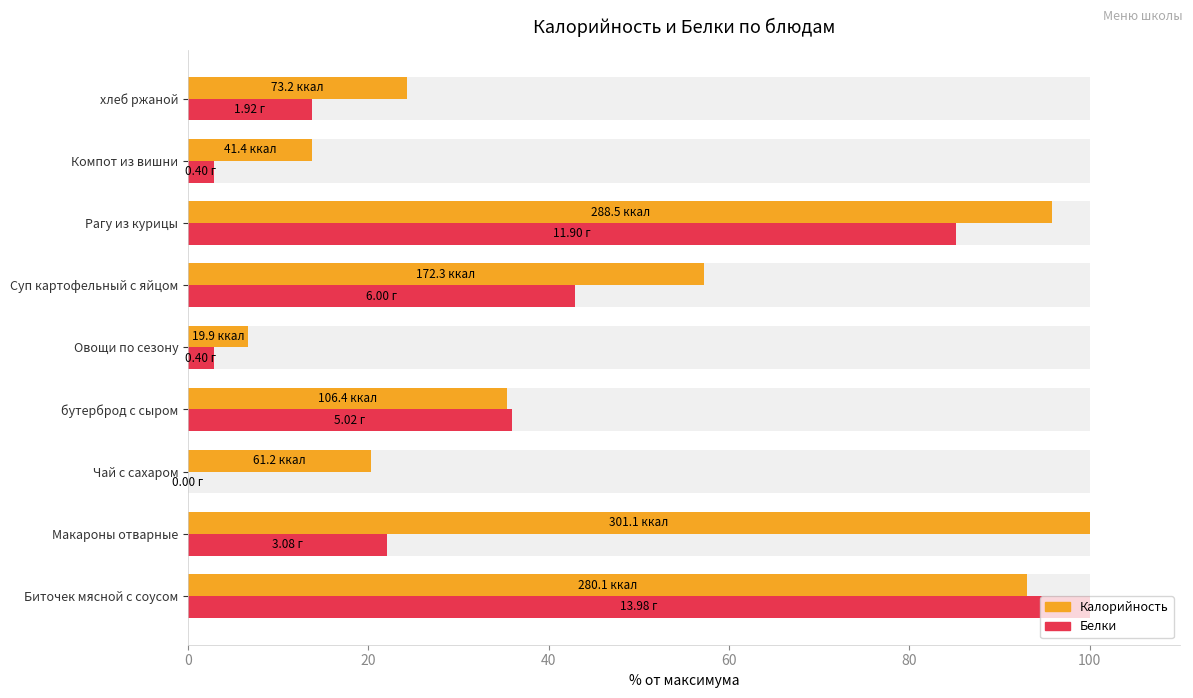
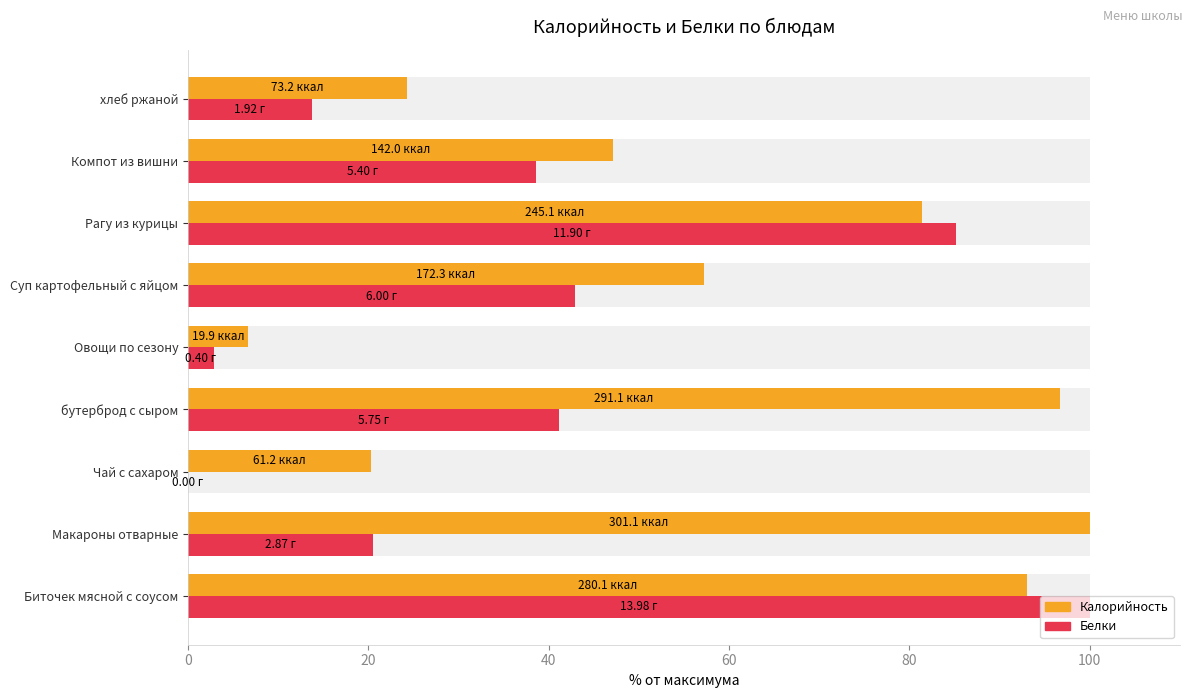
  {
    "Калорийность": {
-     "Компот из вишни": 41.4,
-     "Рагу из курицы": 288.5,
-     "бутерброд с сыром": 106.4
+     "Компот из вишни": 142.0,
+     "Рагу из курицы": 245.1,
+     "бутерброд с сыром": 291.1
    },
    "Белки": {
-     "Компот из вишни": 0.40,
-     "бутерброд с сыром": 5.02,
+     "Компот из вишни": 5.40,
+     "бутерброд с сыром": 5.75,
      "Чай с сахаром": 0.00,
-     "Макароны отварные": 3.08
+     "Макароны отварные": 2.87
    }
  }
